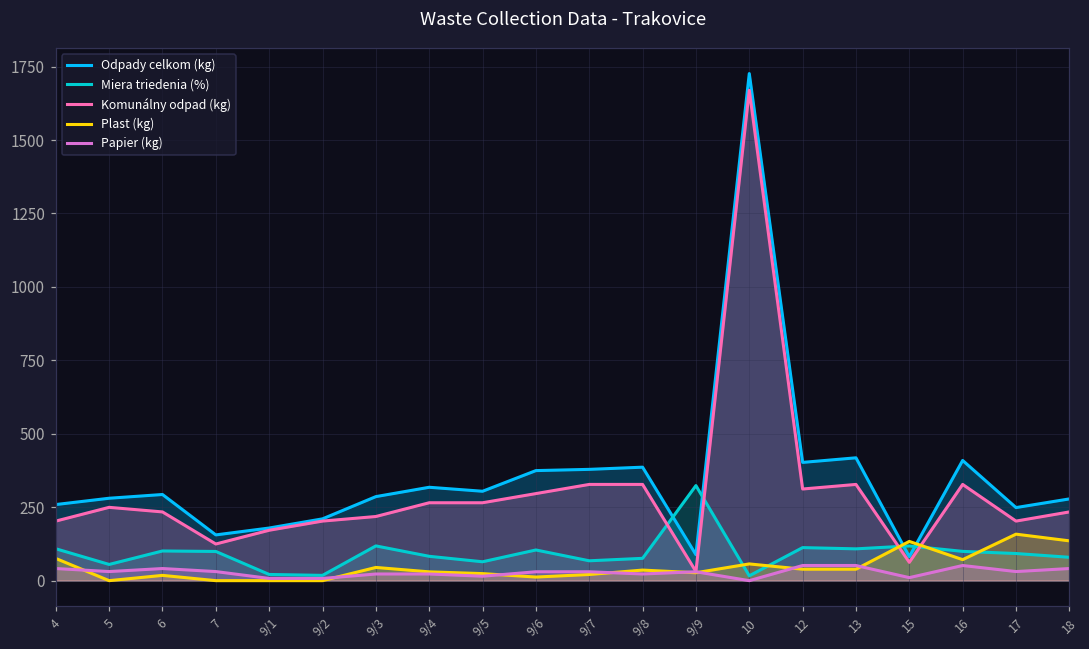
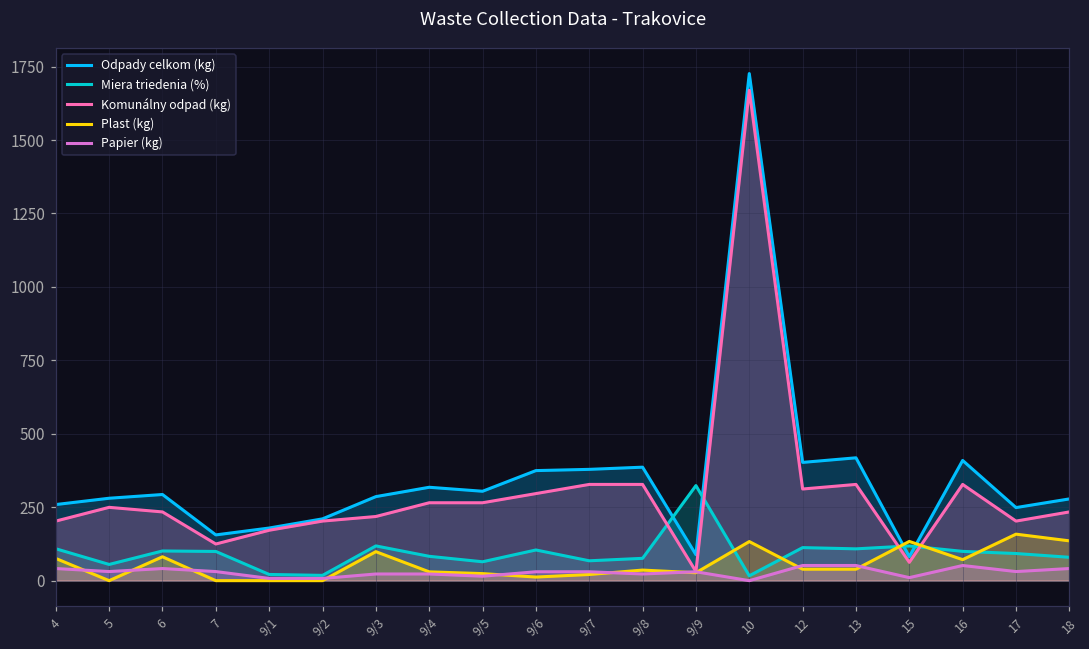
  {
    "Plast (kg)": {
      "4": 80,
      "5": 0,
-     "6": 20,
+     "6": 80,
      "7": 0,
-     "9/3": 50,
+     "9/3": 100,
      "9/6": 10,
      "9/8": 40,
-     "10": 60,
+     "10": 130,
      "12": 40,
      "13": 40,
      "15": 130,
      "16": 70,
      "17": 160,
      "18": 140
    }
  }
